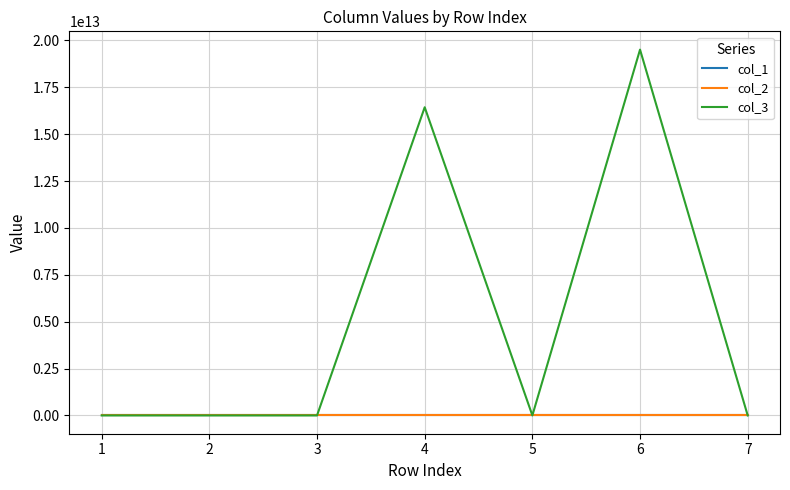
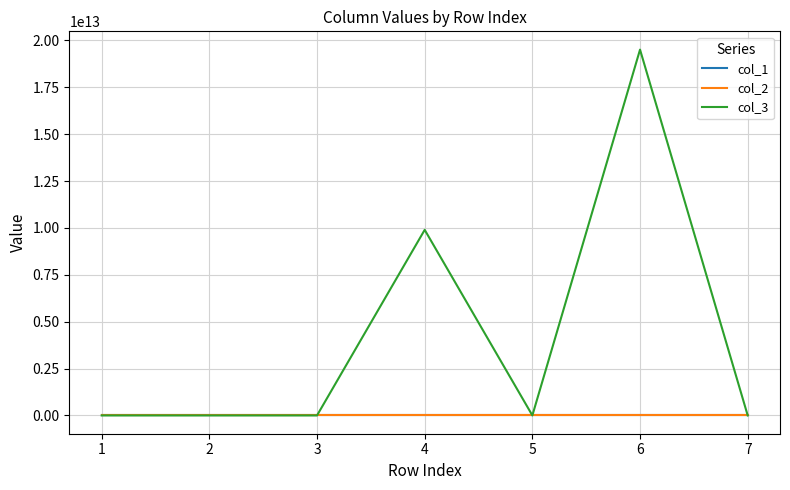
  {
    "col_2": {
      "4": 0,
      "6": 0
    },
    "col_3": {
-     "4": 16400000000000,
+     "4": 9900000000000,
      "6": 19500000000000
    }
  }
